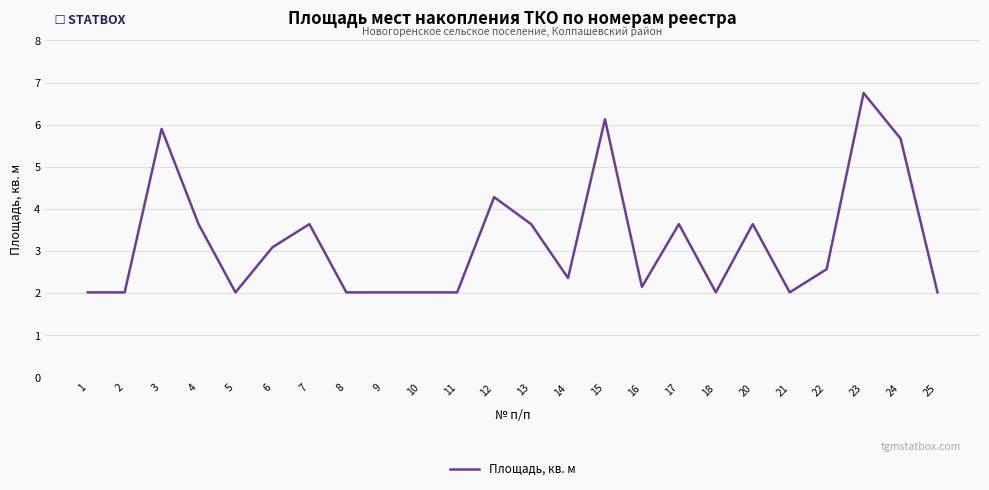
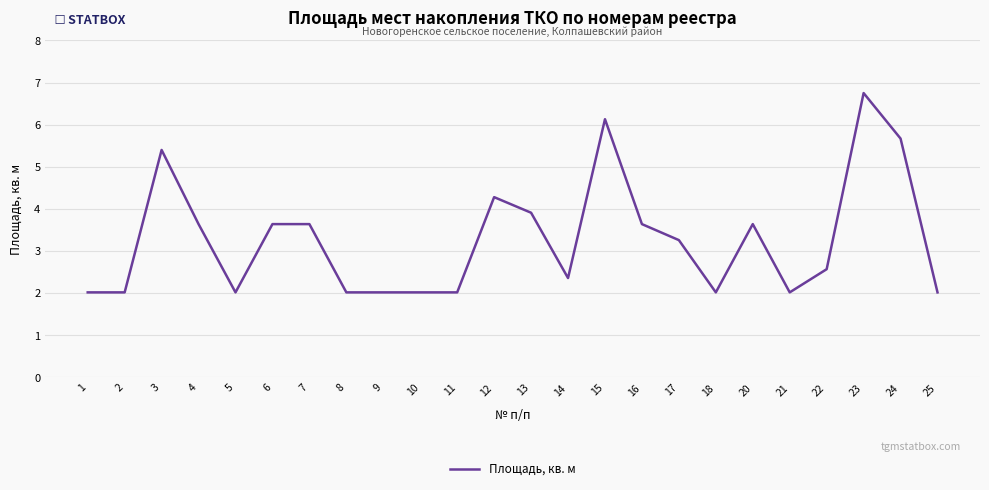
  {
    "1": 2.0,
    "2": 2.0,
-   "3": 5.9,
+   "3": 5.4,
    "4": 3.6,
    "5": 2.0,
-   "6": 3.1,
+   "6": 3.6,
    "7": 3.6,
    "8": 2.0,
    "9": 2.0,
    "10": 2.0,
    "11": 2.0,
    "12": 4.3,
-   "13": 3.6,
+   "13": 3.9,
    "14": 2.4,
    "15": 6.1,
-   "16": 2.2,
-   "17": 3.6,
+   "16": 3.6,
+   "17": 3.3,
    "18": 2.0,
    "20": 3.6,
    "21": 2.0,
    "22": 2.6,
    "23": 6.8,
    "24": 5.7,
    "25": 2.0
  }
